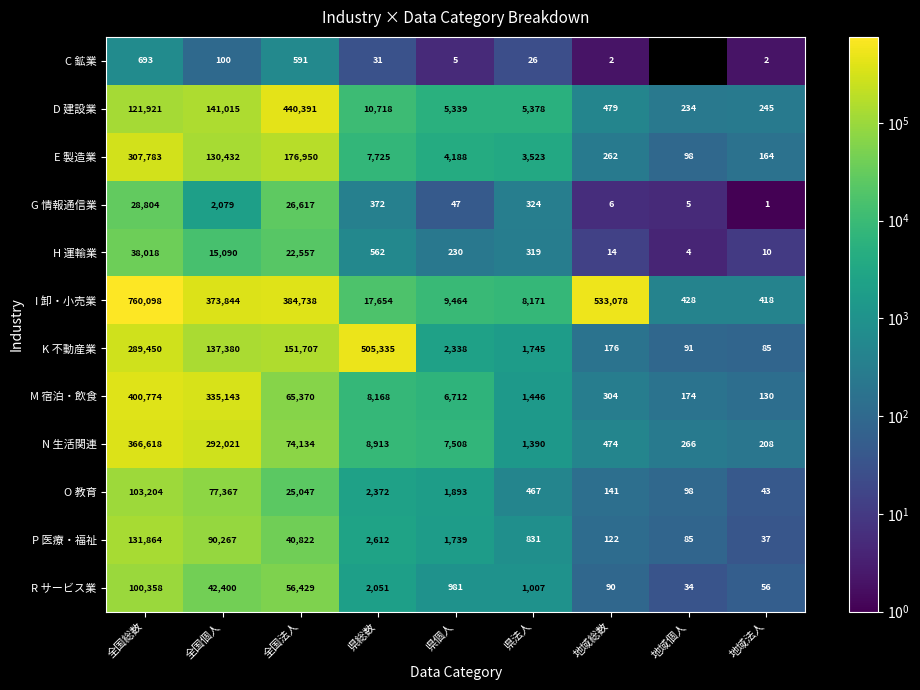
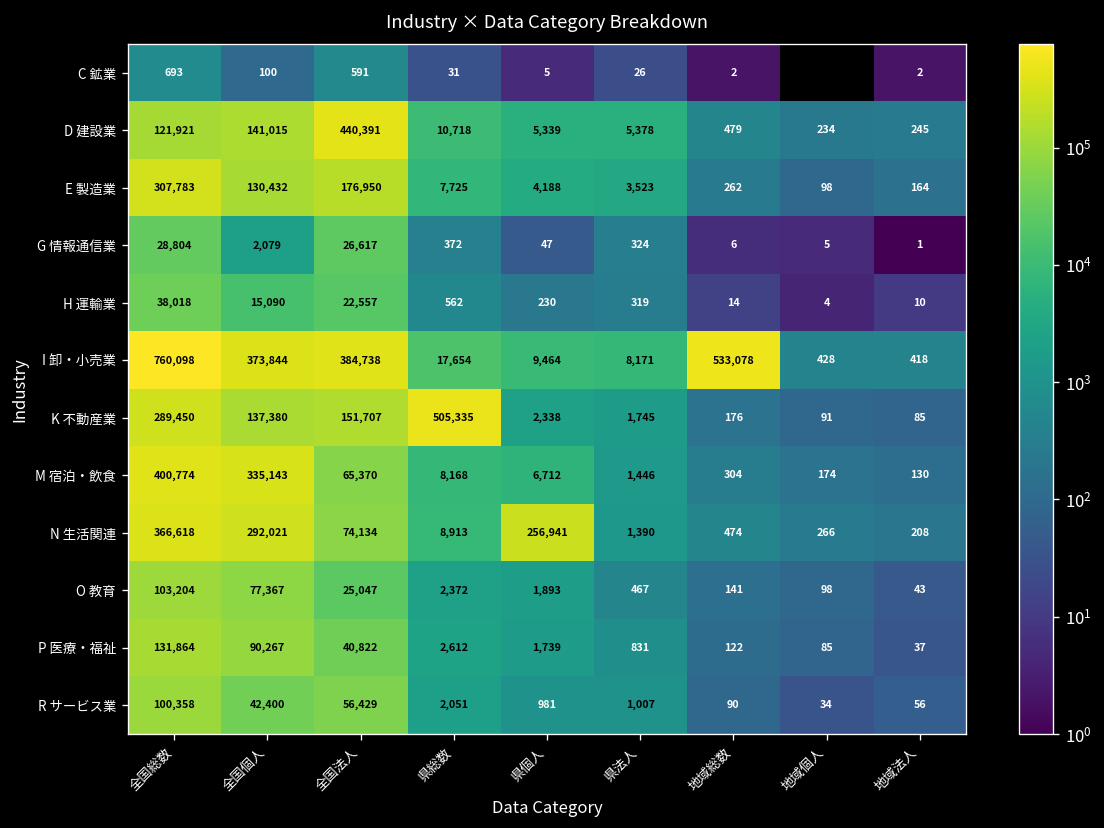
  {
    "C 鉱業": {
      "全国総数": "693",
      "全国個人": "100",
      "全国法人": "591",
      "県総数": "31",
      "県個人": "5",
      "県法人": "26",
      "地域総数": "2",
      "地域法人": "2"
    },
    "D 建設業": {
      "全国総数": "121,921",
      "全国個人": "141,015",
      "全国法人": "440,391",
      "県総数": "10,718",
      "県個人": "5,339",
      "県法人": "5,378",
      "地域総数": "479",
      "地域個人": "234",
      "地域法人": "245"
    },
    "E 製造業": {
      "全国総数": "307,783",
      "全国個人": "130,432",
      "全国法人": "176,950",
      "県総数": "7,725",
      "県個人": "4,188",
      "県法人": "3,523",
      "地域総数": "262",
      "地域個人": "98",
      "地域法人": "164"
    },
    "G 情報通信業": {
      "全国総数": "28,804",
      "全国個人": "2,079",
      "全国法人": "26,617",
      "県総数": "372",
      "県個人": "47",
      "県法人": "324",
      "地域総数": "6",
      "地域個人": "5",
      "地域法人": "1"
    },
    "H 運輸業": {
      "全国総数": "38,018",
      "全国個人": "15,090",
      "全国法人": "22,557",
      "県総数": "562",
      "県個人": "230",
      "県法人": "319",
      "地域総数": "14",
      "地域個人": "4",
      "地域法人": "10"
    },
    "I 卸・小売業": {
      "全国総数": "760,098",
      "全国個人": "373,844",
      "全国法人": "384,738",
      "県総数": "17,654",
      "県個人": "9,464",
      "県法人": "8,171",
      "地域総数": "533,078",
      "地域個人": "428",
      "地域法人": "418"
    },
    "K 不動産業": {
      "全国総数": "289,450",
      "全国個人": "137,380",
      "全国法人": "151,707",
      "県総数": "505,335",
      "県個人": "2,338",
      "県法人": "1,745",
      "地域総数": "176",
      "地域個人": "91",
      "地域法人": "85"
    },
    "M 宿泊・飲食": {
      "全国総数": "400,774",
      "全国個人": "335,143",
      "全国法人": "65,370",
      "県総数": "8,168",
      "県個人": "6,712",
      "県法人": "1,446",
      "地域総数": "304",
      "地域個人": "174",
      "地域法人": "130"
    },
    "N 生活関連": {
      "全国総数": "366,618",
      "全国個人": "292,021",
      "全国法人": "74,134",
      "県総数": "8,913",
-     "県個人": "7,508",
+     "県個人": "256,941",
      "県法人": "1,390",
      "地域総数": "474",
      "地域個人": "266",
      "地域法人": "208"
    },
    "O 教育": {
      "全国総数": "103,204",
      "全国個人": "77,367",
      "全国法人": "25,047",
      "県総数": "2,372",
      "県個人": "1,893",
      "県法人": "467",
      "地域総数": "141",
      "地域個人": "98",
      "地域法人": "43"
    },
    "P 医療・福祉": {
      "全国総数": "131,864",
      "全国個人": "90,267",
      "全国法人": "40,822",
      "県総数": "2,612",
      "県個人": "1,739",
      "県法人": "831",
      "地域総数": "122",
      "地域個人": "85",
      "地域法人": "37"
    },
    "R サービス業": {
      "全国総数": "100,358",
      "全国個人": "42,400",
      "全国法人": "56,429",
      "県総数": "2,051",
      "県個人": "981",
      "県法人": "1,007",
      "地域総数": "90",
      "地域個人": "34",
      "地域法人": "56"
    }
  }
